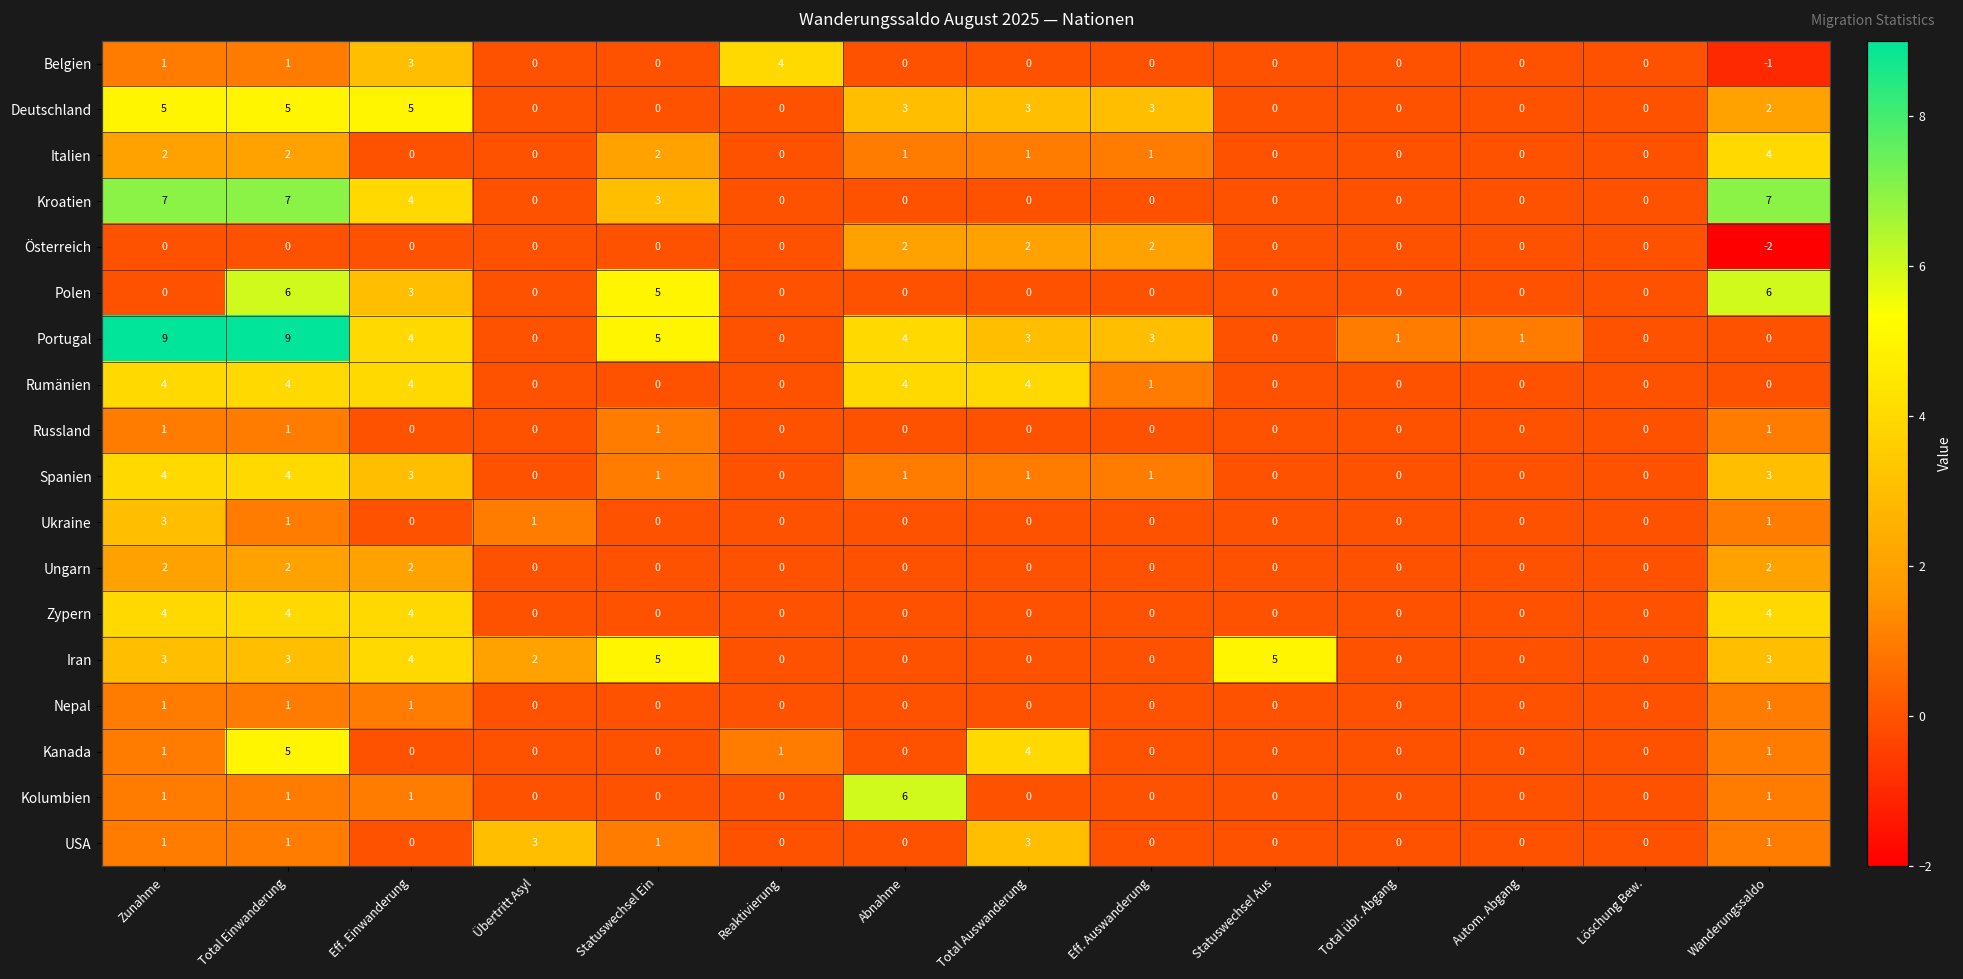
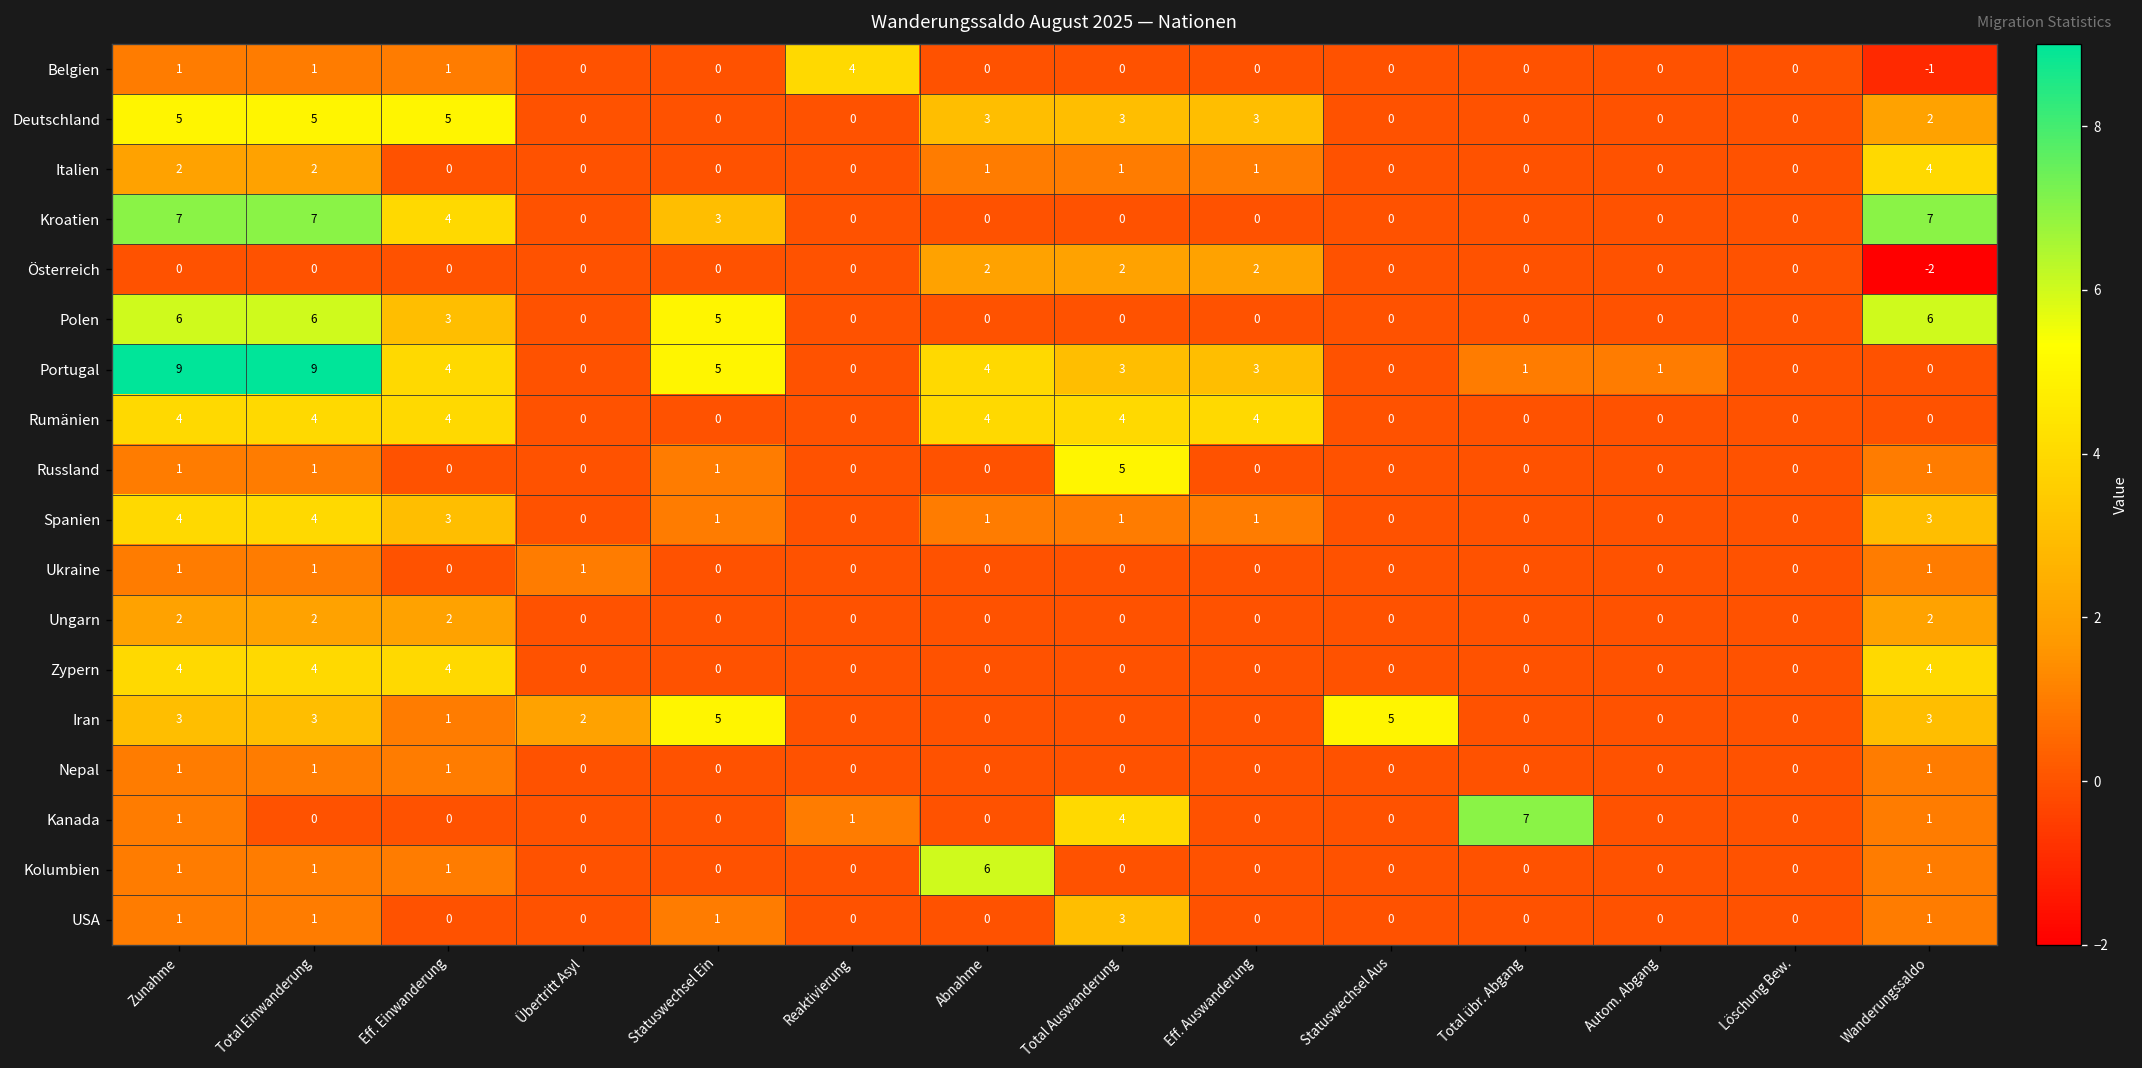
  {
    "Belgien": {
      "Zunahme": 1,
      "Total Einwanderung": 1,
-     "Eff. Einwanderung": 3,
+     "Eff. Einwanderung": 1,
      "Übertritt Asyl": 0,
      "Statuswechsel Ein": 0,
      "Reaktivierung": 4,
      "Abnahme": 0,
      "Total Auswanderung": 0,
      "Eff. Auswanderung": 0,
      "Statuswechsel Aus": 0,
      "Total übr. Abgang": 0,
      "Autom. Abgang": 0,
      "Löschung Bew.": 0,
      "Wanderungssaldo": -1
    },
    "Italien": {
      "Zunahme": 2,
      "Total Einwanderung": 2,
      "Eff. Einwanderung": 0,
      "Übertritt Asyl": 0,
-     "Statuswechsel Ein": 2,
+     "Statuswechsel Ein": 0,
      "Reaktivierung": 0,
      "Abnahme": 1,
      "Total Auswanderung": 1,
      "Eff. Auswanderung": 1,
      "Statuswechsel Aus": 0,
      "Total übr. Abgang": 0,
      "Autom. Abgang": 0,
      "Löschung Bew.": 0,
      "Wanderungssaldo": 4
    },
    "Polen": {
-     "Zunahme": 0,
+     "Zunahme": 6,
      "Total Einwanderung": 6,
      "Eff. Einwanderung": 3,
      "Übertritt Asyl": 0,
      "Statuswechsel Ein": 5,
      "Reaktivierung": 0,
      "Abnahme": 0,
      "Total Auswanderung": 0,
      "Eff. Auswanderung": 0,
      "Statuswechsel Aus": 0,
      "Total übr. Abgang": 0,
      "Autom. Abgang": 0,
      "Löschung Bew.": 0,
      "Wanderungssaldo": 6
    },
    "Rumänien": {
      "Zunahme": 4,
      "Total Einwanderung": 4,
      "Eff. Einwanderung": 4,
      "Übertritt Asyl": 0,
      "Statuswechsel Ein": 0,
      "Reaktivierung": 0,
      "Abnahme": 4,
      "Total Auswanderung": 4,
-     "Eff. Auswanderung": 1,
+     "Eff. Auswanderung": 4,
      "Statuswechsel Aus": 0,
      "Total übr. Abgang": 0,
      "Autom. Abgang": 0,
      "Löschung Bew.": 0,
      "Wanderungssaldo": 0
    },
    "Russland": {
      "Zunahme": 1,
      "Total Einwanderung": 1,
      "Eff. Einwanderung": 0,
      "Übertritt Asyl": 0,
      "Statuswechsel Ein": 1,
      "Reaktivierung": 0,
      "Abnahme": 0,
-     "Total Auswanderung": 0,
+     "Total Auswanderung": 5,
      "Eff. Auswanderung": 0,
      "Statuswechsel Aus": 0,
      "Total übr. Abgang": 0,
      "Autom. Abgang": 0,
      "Löschung Bew.": 0,
      "Wanderungssaldo": 1
    },
    "Ukraine": {
-     "Zunahme": 3,
+     "Zunahme": 1,
      "Total Einwanderung": 1,
      "Eff. Einwanderung": 0,
      "Übertritt Asyl": 1,
      "Statuswechsel Ein": 0,
      "Reaktivierung": 0,
      "Abnahme": 0,
      "Total Auswanderung": 0,
      "Eff. Auswanderung": 0,
      "Statuswechsel Aus": 0,
      "Total übr. Abgang": 0,
      "Autom. Abgang": 0,
      "Löschung Bew.": 0,
      "Wanderungssaldo": 1
    },
    "Iran": {
      "Zunahme": 3,
      "Total Einwanderung": 3,
-     "Eff. Einwanderung": 4,
+     "Eff. Einwanderung": 1,
      "Übertritt Asyl": 2,
      "Statuswechsel Ein": 5,
      "Reaktivierung": 0,
      "Abnahme": 0,
      "Total Auswanderung": 0,
      "Eff. Auswanderung": 0,
      "Statuswechsel Aus": 5,
      "Total übr. Abgang": 0,
      "Autom. Abgang": 0,
      "Löschung Bew.": 0,
      "Wanderungssaldo": 3
    },
    "Kanada": {
      "Zunahme": 1,
-     "Total Einwanderung": 5,
+     "Total Einwanderung": 0,
      "Eff. Einwanderung": 0,
      "Übertritt Asyl": 0,
      "Statuswechsel Ein": 0,
      "Reaktivierung": 1,
      "Abnahme": 0,
      "Total Auswanderung": 4,
      "Eff. Auswanderung": 0,
      "Statuswechsel Aus": 0,
-     "Total übr. Abgang": 0,
+     "Total übr. Abgang": 7,
      "Autom. Abgang": 0,
      "Löschung Bew.": 0,
      "Wanderungssaldo": 1
    },
    "USA": {
      "Zunahme": 1,
      "Total Einwanderung": 1,
      "Eff. Einwanderung": 0,
-     "Übertritt Asyl": 3,
+     "Übertritt Asyl": 0,
      "Statuswechsel Ein": 1,
      "Reaktivierung": 0,
      "Abnahme": 0,
      "Total Auswanderung": 3,
      "Eff. Auswanderung": 0,
      "Statuswechsel Aus": 0,
      "Total übr. Abgang": 0,
      "Autom. Abgang": 0,
      "Löschung Bew.": 0,
      "Wanderungssaldo": 1
    }
  }
